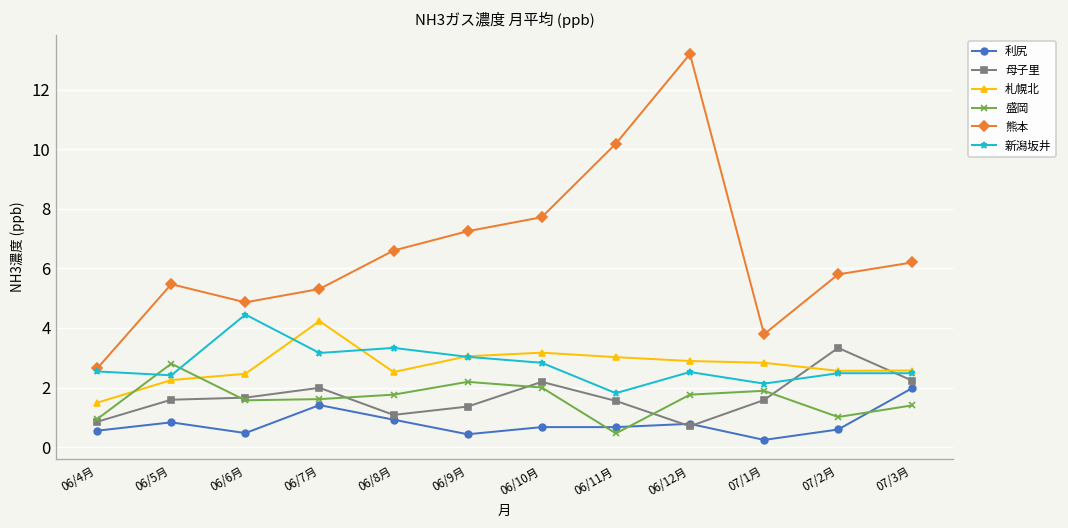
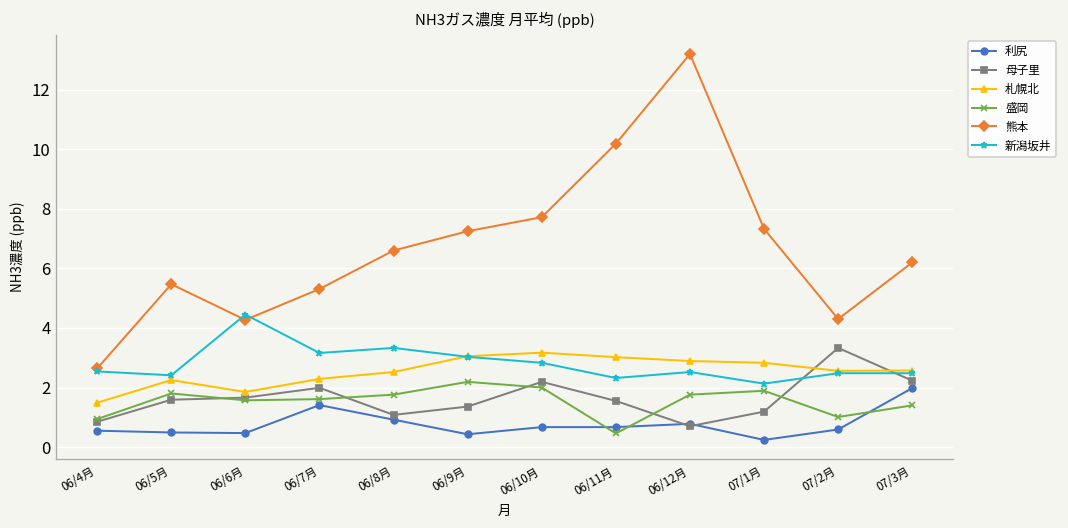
  {
    "利尻": {
      "06/4月": 0.6,
-     "06/5月": 0.8,
+     "06/5月": 0.5,
      "06/6月": 0.5,
      "06/7月": 1.4,
      "06/8月": 0.9,
      "06/9月": 0.4,
      "06/10月": 0.7,
      "06/11月": 0.7,
      "07/1月": 0.2,
      "07/2月": 0.6,
      "07/3月": 2.0
    },
    "母子里": {
      "06/5月": 1.6,
      "06/7月": 2.0,
      "06/8月": 1.1,
      "06/9月": 1.4,
      "06/10月": 2.2,
      "06/11月": 1.6,
-     "07/1月": 1.6,
+     "07/1月": 1.2,
      "07/2月": 3.3,
      "07/3月": 2.2
    },
    "札幌北": {
      "06/4月": 1.5,
      "06/5月": 2.3,
-     "06/6月": 2.5,
-     "06/7月": 4.2,
+     "06/6月": 1.9,
+     "06/7月": 2.3,
      "06/8月": 2.5,
      "06/10月": 3.2,
      "06/11月": 3.0,
      "06/12月": 2.9,
      "07/1月": 2.8
    },
    "盛岡": {
-     "06/5月": 2.8,
+     "06/5月": 1.8,
      "06/7月": 1.6,
      "06/8月": 1.8,
      "06/9月": 2.2,
      "06/10月": 2.0,
      "06/11月": 0.5,
      "06/12月": 1.8,
      "07/1月": 1.9,
      "07/2月": 1.0,
      "07/3月": 1.4
    },
    "熊本": {
      "06/5月": 5.5,
-     "06/6月": 4.9,
+     "06/6月": 4.3,
      "06/7月": 5.3,
      "06/8月": 6.6,
      "06/9月": 7.3,
      "06/10月": 7.7,
      "06/11月": 10.2,
      "06/12月": 13.2,
-     "07/1月": 3.8,
-     "07/2月": 5.8,
+     "07/1月": 7.3,
+     "07/2月": 4.3,
      "07/3月": 6.2
    },
    "新潟坂井": {
      "06/5月": 2.4,
      "06/6月": 4.5,
      "06/7月": 3.2,
      "06/8月": 3.3,
      "06/10月": 2.8,
-     "06/11月": 1.8,
+     "06/11月": 2.3,
      "06/12月": 2.5,
      "07/1月": 2.1
    }
  }
